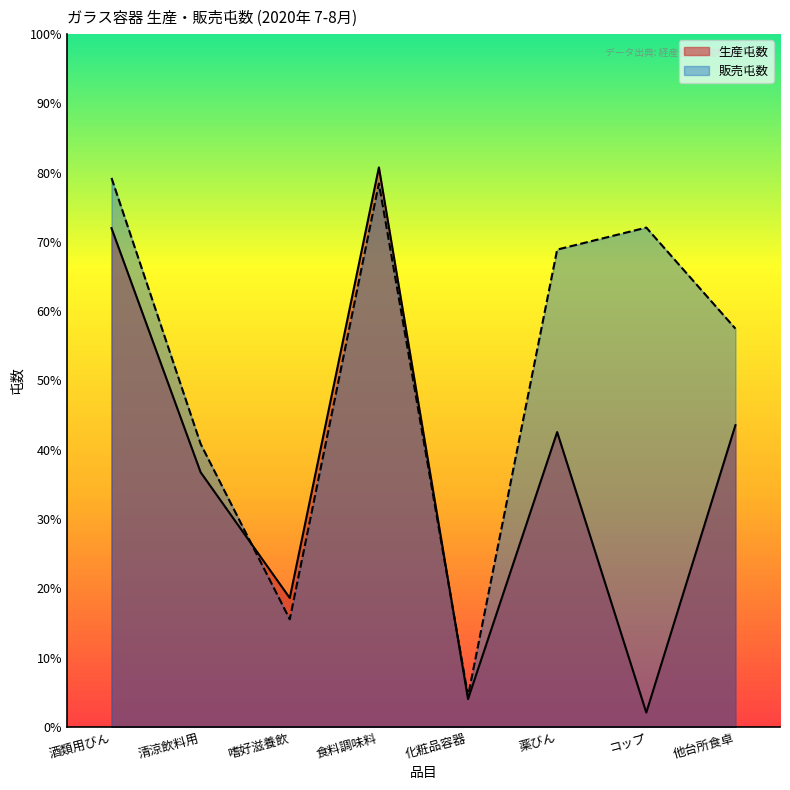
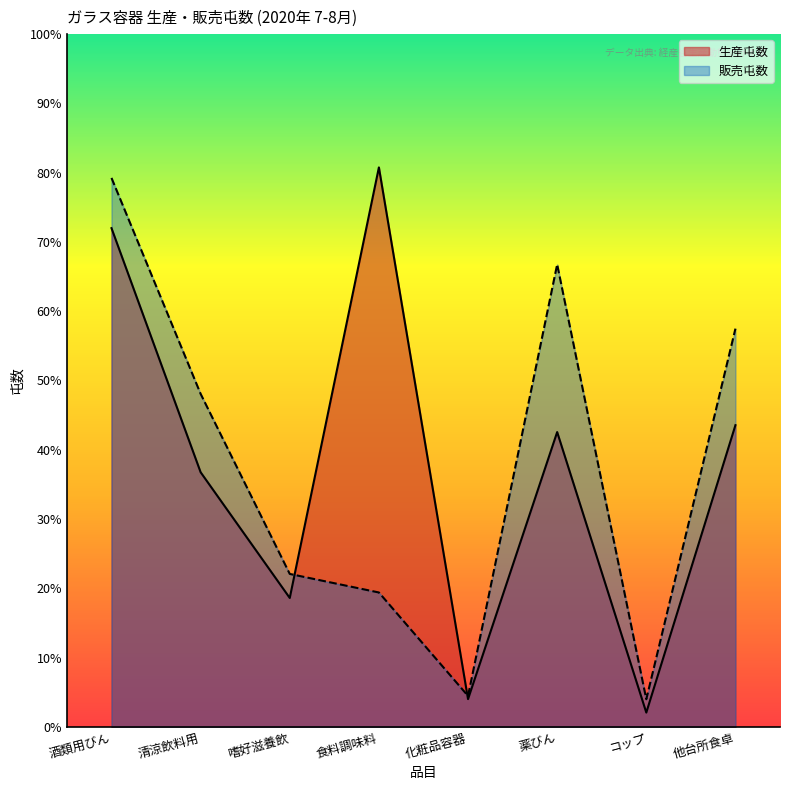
  {
    "生産屯数": {
      "酒類用びん": "72%",
      "清涼飲料用": "37%",
      "嗜好滋養飲": "19%",
      "食料調味料": "81%",
      "化粧品容器": "4%",
      "薬びん": "43%",
      "コップ": "2%",
      "他台所食卓": "44%"
    },
    "販売屯数": {
      "酒類用びん": "79%",
-     "清涼飲料用": "41%",
-     "嗜好滋養飲": "16%",
-     "食料調味料": "78%",
+     "清涼飲料用": "48%",
+     "嗜好滋養飲": "22%",
+     "食料調味料": "19%",
      "化粧品容器": "4%",
-     "薬びん": "69%",
-     "コップ": "72%",
+     "薬びん": "67%",
+     "コップ": "4%",
      "他台所食卓": "57%"
    }
  }
